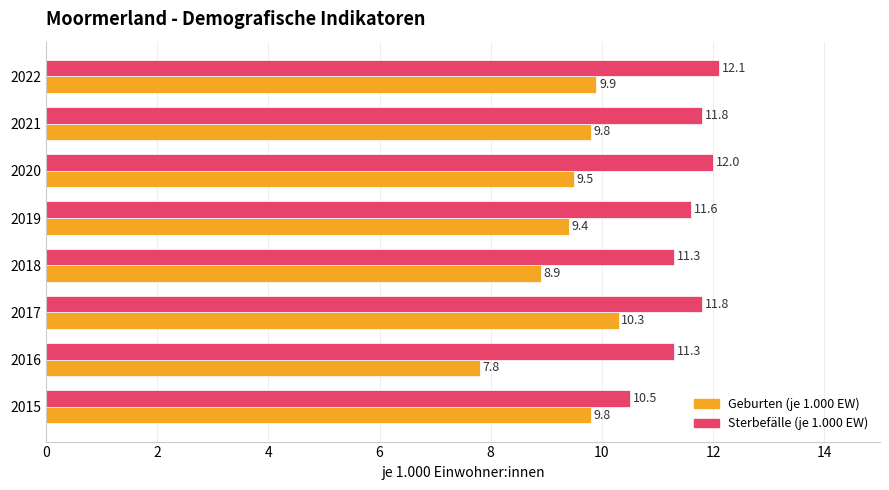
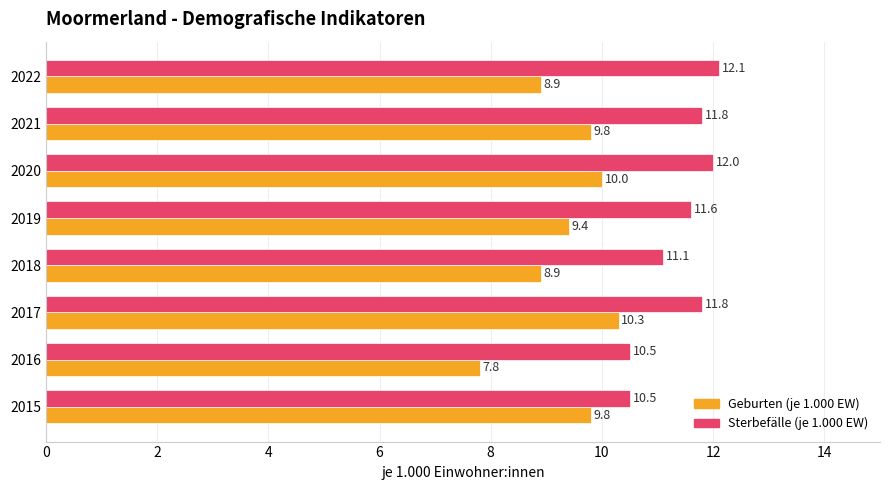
  {
    "Geburten (je 1.000 EW)": {
-     "2022": 9.9,
+     "2022": 8.9,
      "2021": 9.8,
-     "2020": 9.5,
+     "2020": 10.0,
      "2019": 9.4,
      "2018": 8.9,
      "2017": 10.3,
      "2016": 7.8,
      "2015": 9.8
    },
    "Sterbefälle (je 1.000 EW)": {
      "2022": 12.1,
      "2021": 11.8,
      "2020": 12.0,
      "2019": 11.6,
-     "2018": 11.3,
+     "2018": 11.1,
      "2017": 11.8,
-     "2016": 11.3,
+     "2016": 10.5,
      "2015": 10.5
    }
  }
